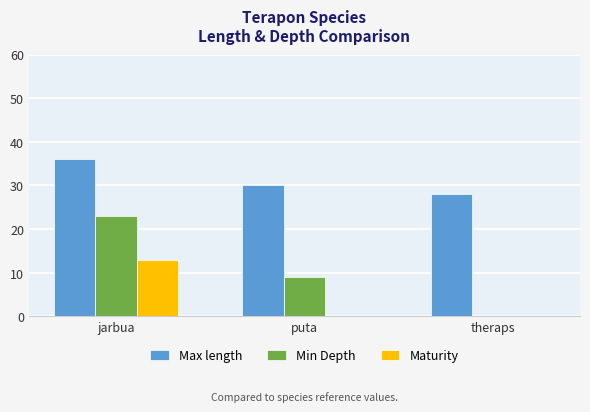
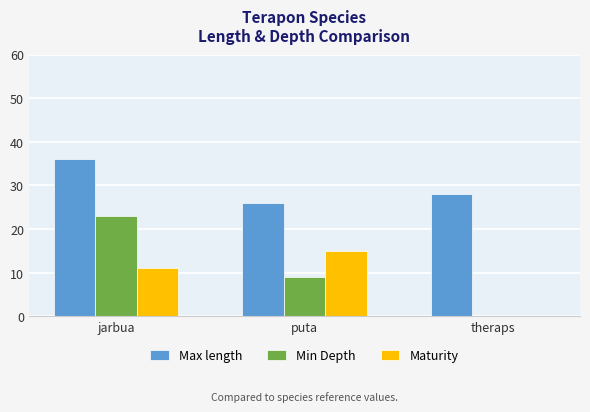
  {
    "Max length": {
      "jarbua": 36,
-     "puta": 30,
+     "puta": 26,
      "theraps": 28
    },
    "Min Depth": {
      "jarbua": 23,
      "puta": 9,
      "theraps": 0
    },
    "Maturity": {
-     "jarbua": 13,
-     "puta": 0,
+     "jarbua": 11,
+     "puta": 15,
      "theraps": 0
    }
  }
